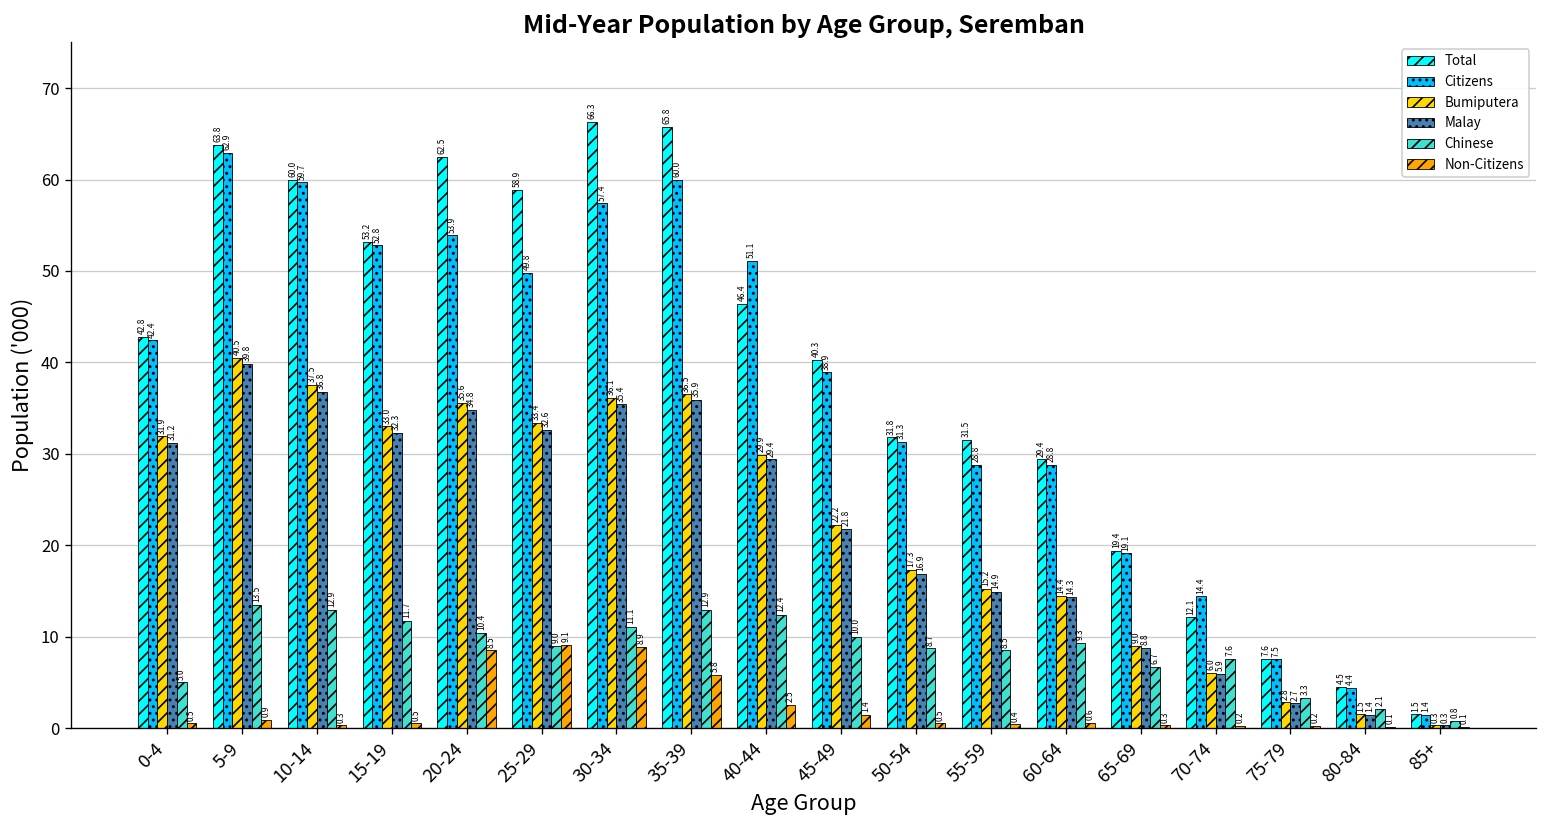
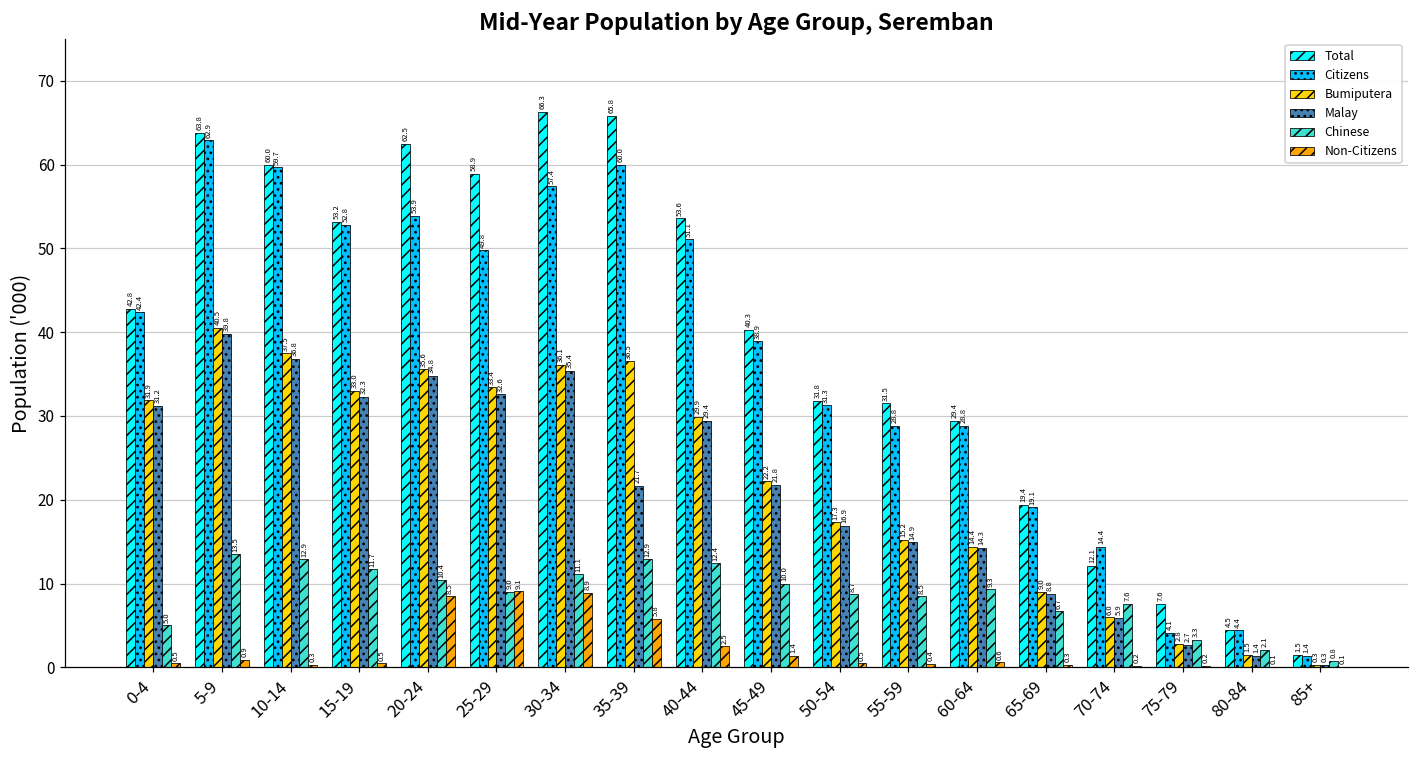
  {
    "Total": {
      "0-4": 42.8,
      "5-9": 63.8,
      "10-14": 60.0,
      "15-19": 53.2,
      "20-24": 62.5,
      "25-29": 58.9,
      "30-34": 66.3,
      "35-39": 65.8,
-     "40-44": 46.4,
+     "40-44": 53.6,
      "45-49": 40.3,
      "50-54": 31.8,
      "55-59": 31.5,
      "60-64": 29.4,
      "65-69": 19.4,
      "70-74": 12.1,
      "75-79": 7.6,
      "80-84": 4.5,
      "85+": 1.5
    },
    "Citizens": {
      "0-4": 42.4,
      "5-9": 62.9,
      "10-14": 59.7,
      "15-19": 52.8,
      "20-24": 53.9,
      "25-29": 49.8,
      "30-34": 57.4,
      "35-39": 60.0,
      "40-44": 51.1,
      "45-49": 38.9,
      "50-54": 31.3,
      "55-59": 28.8,
      "60-64": 28.8,
      "65-69": 19.1,
      "70-74": 14.4,
-     "75-79": 7.5,
+     "75-79": 4.1,
      "80-84": 4.4,
      "85+": 1.4
    },
    "Malay": {
      "0-4": 31.2,
      "5-9": 39.8,
      "10-14": 36.8,
      "15-19": 32.3,
      "20-24": 34.8,
      "25-29": 32.6,
      "30-34": 35.4,
-     "35-39": 35.9,
+     "35-39": 21.7,
      "40-44": 29.4,
      "45-49": 21.8,
      "50-54": 16.9,
      "55-59": 14.9,
      "60-64": 14.3,
      "65-69": 8.8,
      "70-74": 5.9,
      "75-79": 2.7,
      "80-84": 1.4,
      "85+": 0.3
    },
    "Chinese": {
      "0-4": 5.0,
      "5-9": 13.5,
      "10-14": 12.9,
      "15-19": 11.7,
      "20-24": 10.4,
      "25-29": 9.0,
      "30-34": 11.1,
      "35-39": 12.9,
      "40-44": 12.4,
      "45-49": 10.0,
      "50-54": 8.7,
      "55-59": 8.5,
      "60-64": 9.3,
      "65-69": 6.7,
      "70-74": 7.6,
      "75-79": 3.3,
      "80-84": 2.1,
      "85+": 0.8
    }
  }
